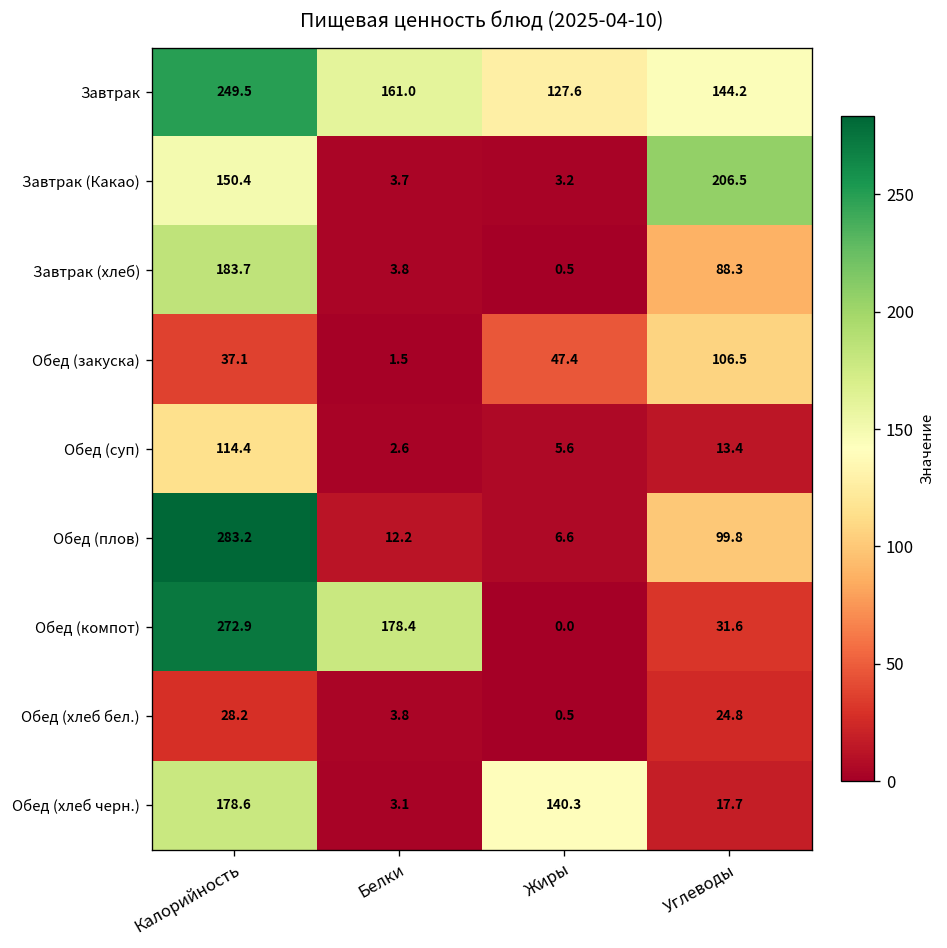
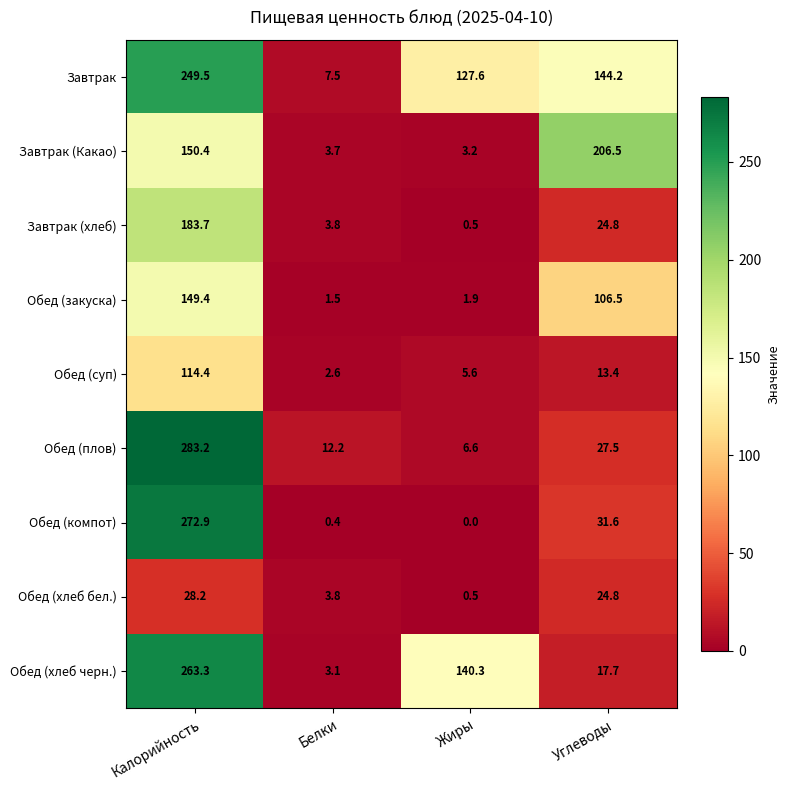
  {
    "Завтрак": {
      "Калорийность": 249.5,
-     "Белки": 161.0,
+     "Белки": 7.5,
      "Жиры": 127.6,
      "Углеводы": 144.2
    },
    "Завтрак (Какао)": {
      "Калорийность": 150.4,
      "Белки": 3.7,
      "Жиры": 3.2,
      "Углеводы": 206.5
    },
    "Завтрак (хлеб)": {
      "Калорийность": 183.7,
      "Белки": 3.8,
      "Жиры": 0.5,
-     "Углеводы": 88.3
+     "Углеводы": 24.8
    },
    "Обед (закуска)": {
-     "Калорийность": 37.1,
+     "Калорийность": 149.4,
      "Белки": 1.5,
-     "Жиры": 47.4,
+     "Жиры": 1.9,
      "Углеводы": 106.5
    },
    "Обед (суп)": {
      "Калорийность": 114.4,
      "Белки": 2.6,
      "Жиры": 5.6,
      "Углеводы": 13.4
    },
    "Обед (плов)": {
      "Калорийность": 283.2,
      "Белки": 12.2,
      "Жиры": 6.6,
-     "Углеводы": 99.8
+     "Углеводы": 27.5
    },
    "Обед (компот)": {
      "Калорийность": 272.9,
-     "Белки": 178.4,
+     "Белки": 0.4,
      "Жиры": 0.0,
      "Углеводы": 31.6
    },
    "Обед (хлеб бел.)": {
      "Калорийность": 28.2,
      "Белки": 3.8,
      "Жиры": 0.5,
      "Углеводы": 24.8
    },
    "Обед (хлеб черн.)": {
-     "Калорийность": 178.6,
+     "Калорийность": 263.3,
      "Белки": 3.1,
      "Жиры": 140.3,
      "Углеводы": 17.7
    }
  }
